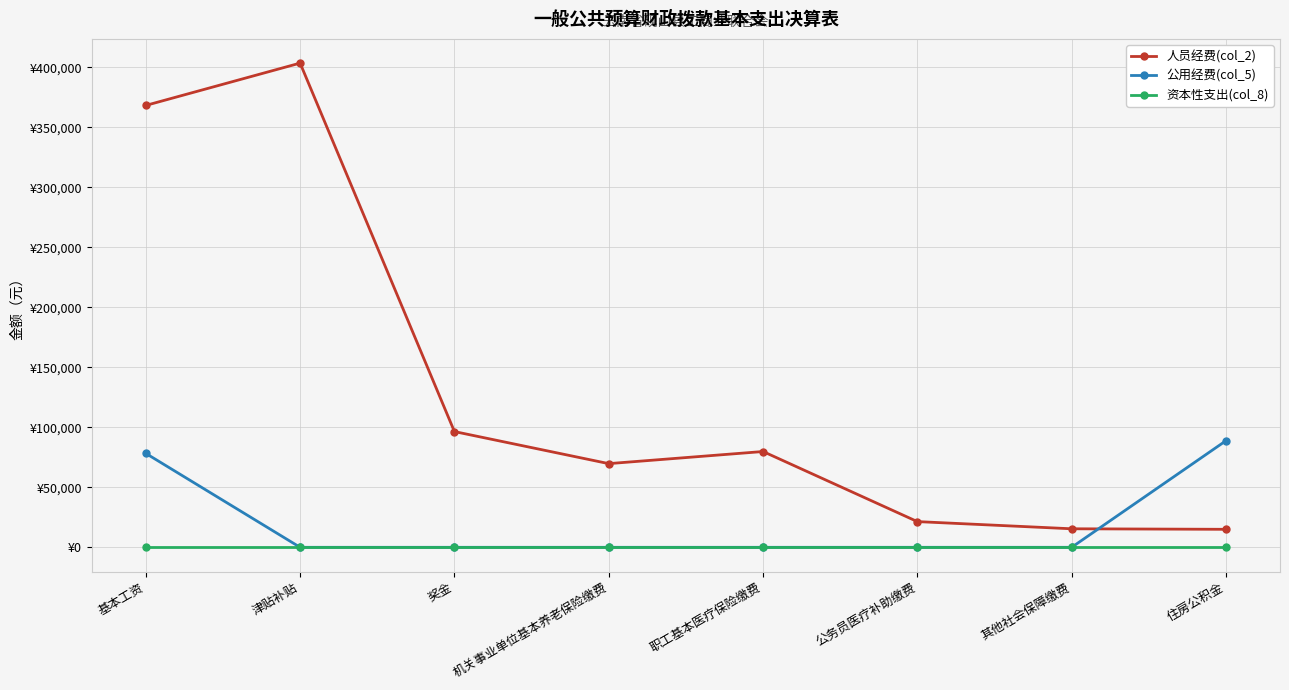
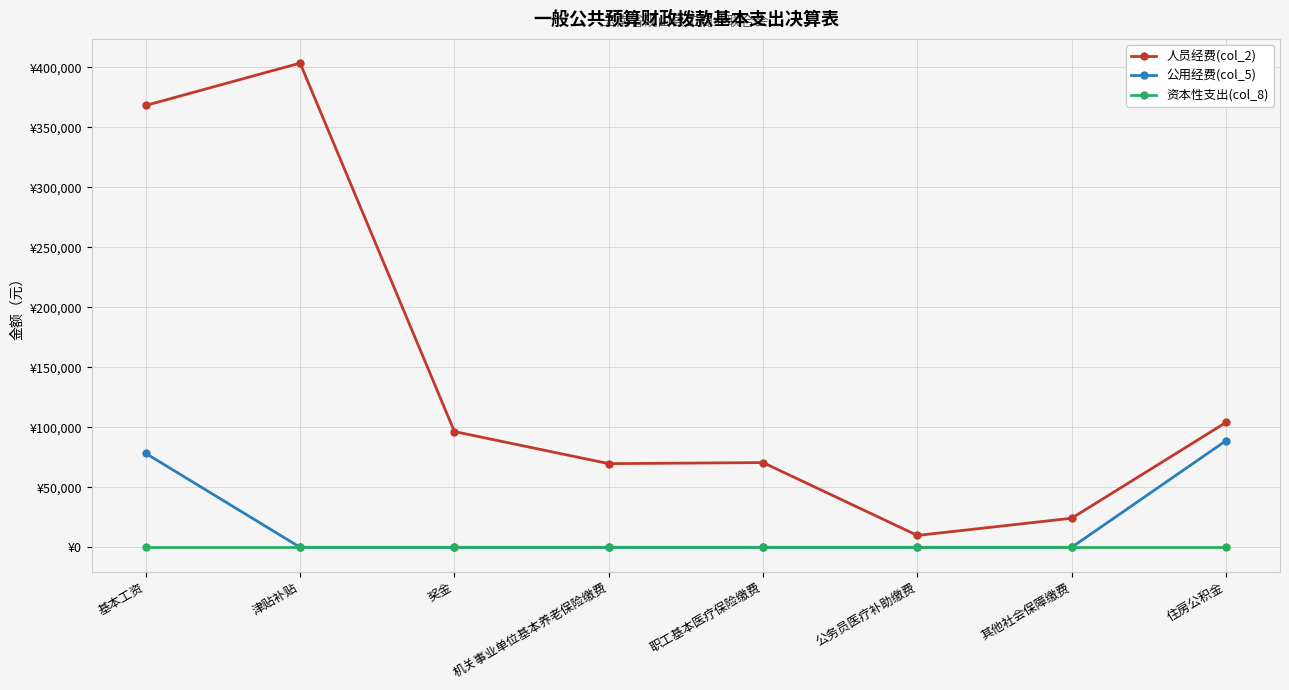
  {
    "人员经费(col_2)": {
      "基本工资": "¥368,000",
      "津贴补贴": "¥403,000",
      "奖金": "¥96,000",
      "机关事业单位基本养老保险缴费": "¥70,000",
-     "职工基本医疗保险缴费": "¥80,000",
-     "公务员医疗补助缴费": "¥21,000",
-     "其他社会保障缴费": "¥15,000",
-     "住房公积金": "¥15,000"
+     "职工基本医疗保险缴费": "¥71,000",
+     "公务员医疗补助缴费": "¥10,000",
+     "其他社会保障缴费": "¥24,000",
+     "住房公积金": "¥104,000"
    },
    "公用经费(col_5)": {
      "基本工资": "¥78,000",
      "住房公积金": "¥89,000"
    },
    "资本性支出(col_8)": {
      "基本工资": "¥0",
      "住房公积金": "¥0"
    }
  }
